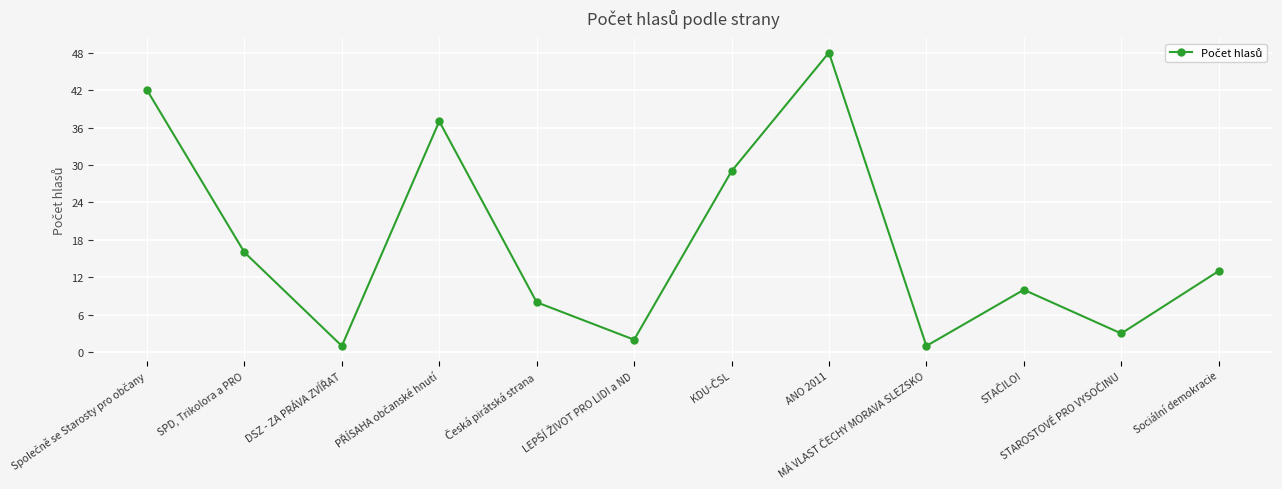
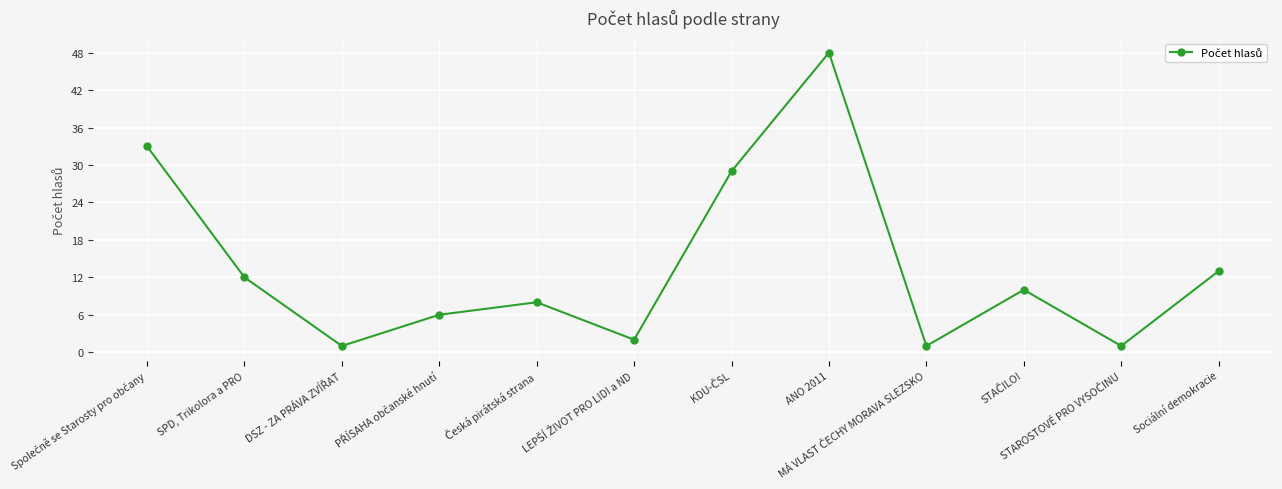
  {
-   "Společně se Starosty pro občany": 42,
-   "SPD, Trikolora a PRO": 16,
+   "Společně se Starosty pro občany": 33,
+   "SPD, Trikolora a PRO": 12,
    "DSZ - ZA PRÁVA ZVÍŘAT": 1,
-   "PŘÍSAHA občanské hnutí": 37,
+   "PŘÍSAHA občanské hnutí": 6,
    "Česká pirátská strana": 8,
    "LEPŠÍ ŽIVOT PRO LIDI a ND": 2,
    "KDU-ČSL": 29,
    "ANO 2011": 48,
    "MÁ VLAST ČECHY MORAVA SLEZSKO": 1,
    "STAČILO!": 10,
-   "STAROSTOVÉ PRO VYSOČINU": 3,
+   "STAROSTOVÉ PRO VYSOČINU": 1,
    "Sociální demokracie": 13
  }
